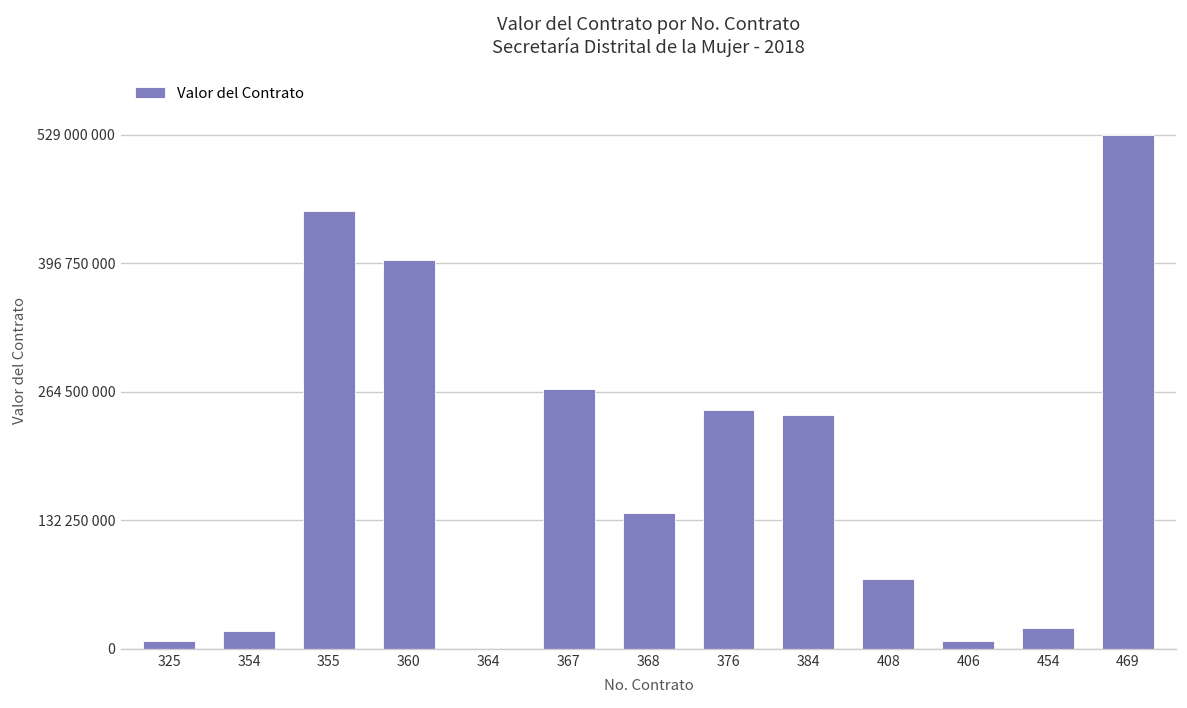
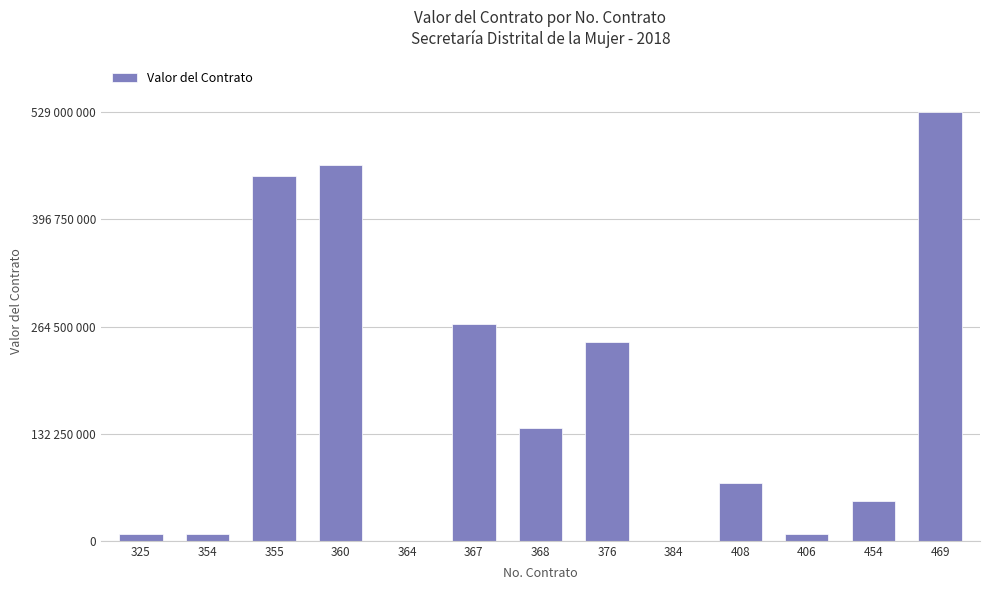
  {
    "325": 10000000,
-   "354": 20000000,
+   "354": 10000000,
    "355": 450000000,
-   "360": 400000000,
+   "360": 460000000,
    "364": 0,
    "367": 270000000,
    "368": 140000000,
    "376": 250000000,
-   "384": 240000000,
+   "384": 0,
    "408": 70000000,
    "406": 10000000,
-   "454": 20000000,
+   "454": 50000000,
    "469": 530000000
  }
